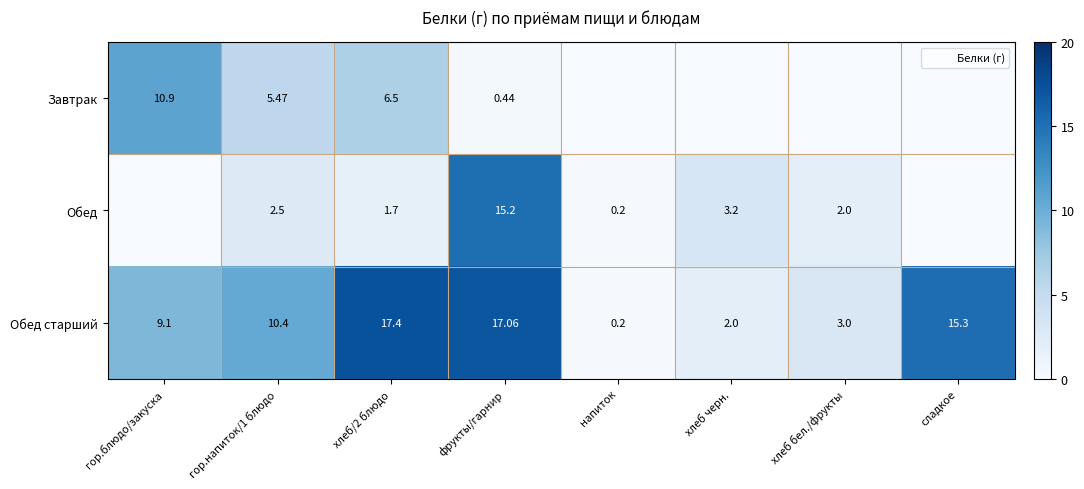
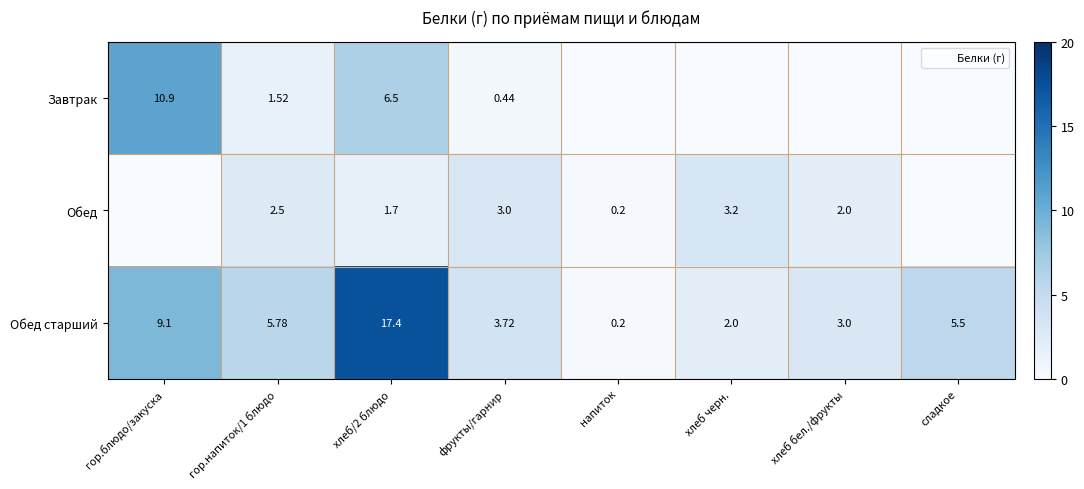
  {
    "Завтрак": {
      "гор.блюдо/закуска": 10.9,
-     "гор.напиток/1 блюдо": 5.47,
+     "гор.напиток/1 блюдо": 1.52,
      "хлеб/2 блюдо": 6.5,
      "фрукты/гарнир": 0.44
    },
    "Обед": {
      "гор.напиток/1 блюдо": 2.5,
      "хлеб/2 блюдо": 1.7,
-     "фрукты/гарнир": 15.2,
+     "фрукты/гарнир": 3.0,
      "напиток": 0.2,
      "хлеб черн.": 3.2,
      "хлеб бел./фрукты": 2.0
    },
    "Обед старший": {
      "гор.блюдо/закуска": 9.1,
-     "гор.напиток/1 блюдо": 10.4,
+     "гор.напиток/1 блюдо": 5.78,
      "хлеб/2 блюдо": 17.4,
-     "фрукты/гарнир": 17.06,
+     "фрукты/гарнир": 3.72,
      "напиток": 0.2,
      "хлеб черн.": 2.0,
      "хлеб бел./фрукты": 3.0,
-     "сладкое": 15.3
+     "сладкое": 5.5
    }
  }
